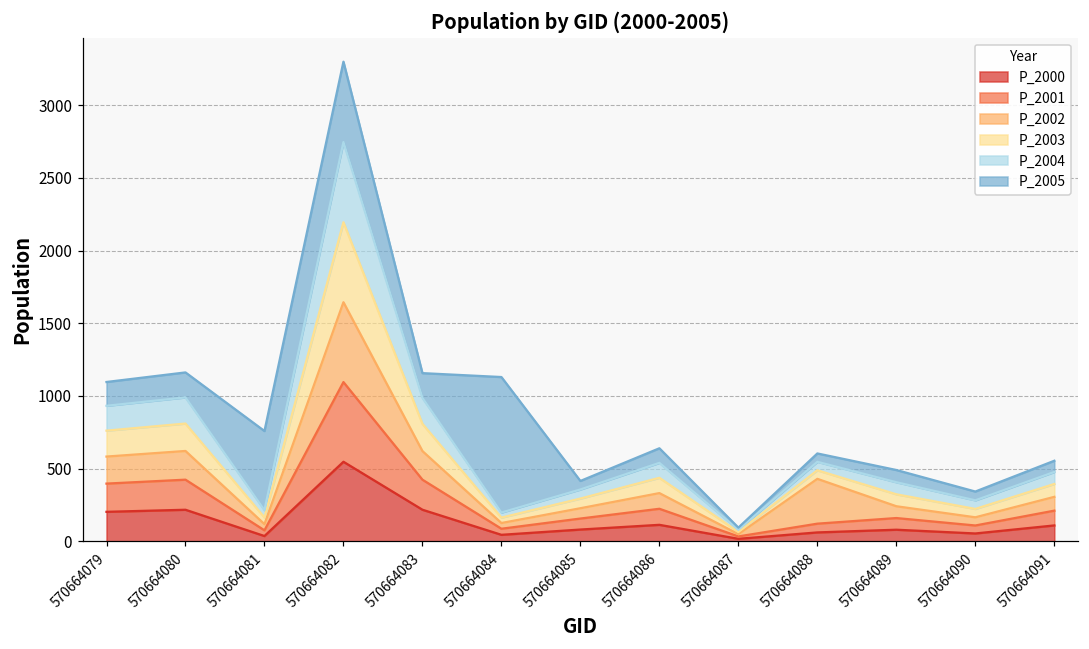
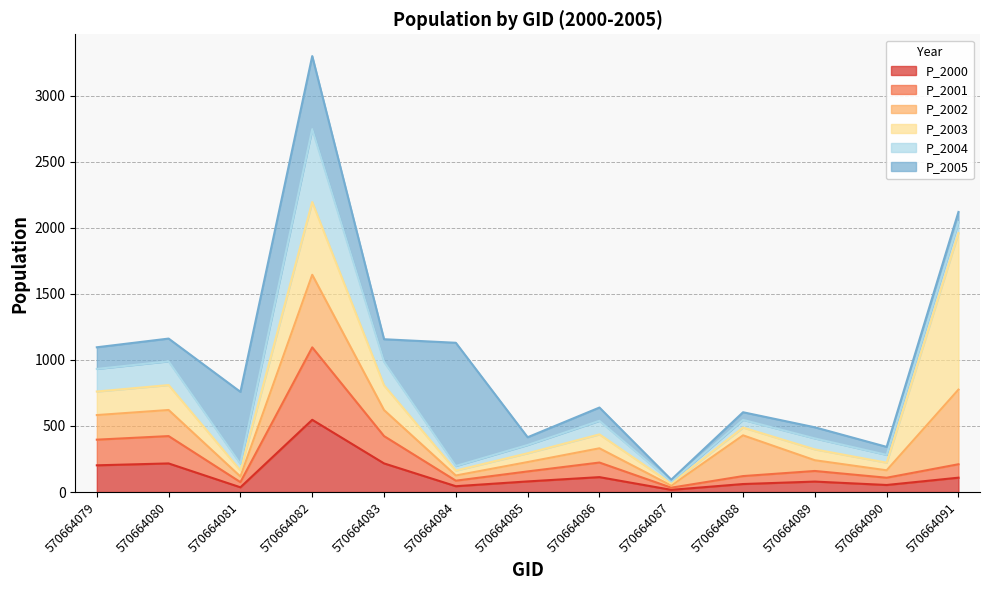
  {
    "P_2000": {
      "570664079": 200,
      "570664080": 220,
      "570664081": 40,
      "570664082": 550,
      "570664083": 220,
      "570664084": 40,
      "570664085": 80,
      "570664086": 110,
      "570664088": 60,
      "570664089": 80,
      "570664090": 50,
      "570664091": 110
    },
    "P_2001": {
      "570664079": 190,
      "570664080": 210,
      "570664081": 40,
      "570664082": 550,
      "570664083": 210,
      "570664084": 40,
      "570664085": 80,
      "570664086": 110,
      "570664088": 60,
      "570664089": 80,
      "570664090": 50,
      "570664091": 100
    },
    "P_2002": {
      "570664079": 190,
      "570664080": 200,
      "570664081": 40,
      "570664082": 550,
      "570664083": 200,
      "570664084": 40,
      "570664085": 70,
      "570664086": 110,
      "570664088": 310,
      "570664089": 80,
      "570664090": 60,
-     "570664091": 90
+     "570664091": 560
    },
    "P_2003": {
      "570664079": 180,
      "570664080": 190,
      "570664081": 50,
      "570664082": 550,
      "570664083": 190,
      "570664084": 40,
      "570664085": 70,
      "570664086": 110,
      "570664088": 60,
      "570664089": 80,
      "570664090": 60,
-     "570664091": 90
+     "570664091": 1180
    },
    "P_2004": {
      "570664079": 170,
      "570664080": 180,
      "570664081": 50,
      "570664082": 550,
      "570664083": 180,
      "570664084": 30,
      "570664085": 60,
      "570664086": 100,
      "570664088": 60,
      "570664089": 80,
      "570664090": 60,
      "570664091": 80
    },
    "P_2005": {
      "570664079": 160,
      "570664080": 170,
      "570664081": 540,
      "570664082": 550,
      "570664083": 170,
      "570664084": 930,
      "570664085": 60,
      "570664086": 100,
      "570664088": 60,
      "570664089": 80,
      "570664090": 60,
      "570664091": 80
    }
  }
